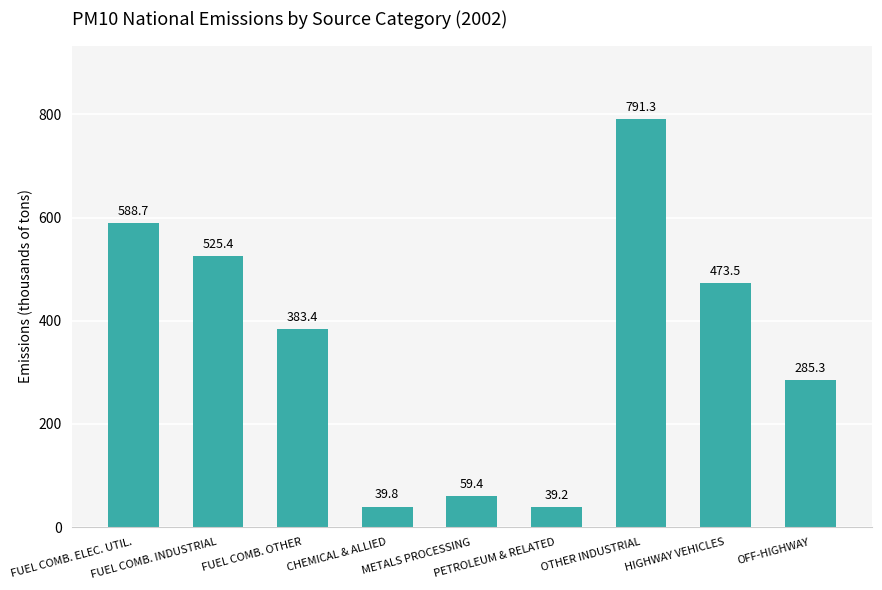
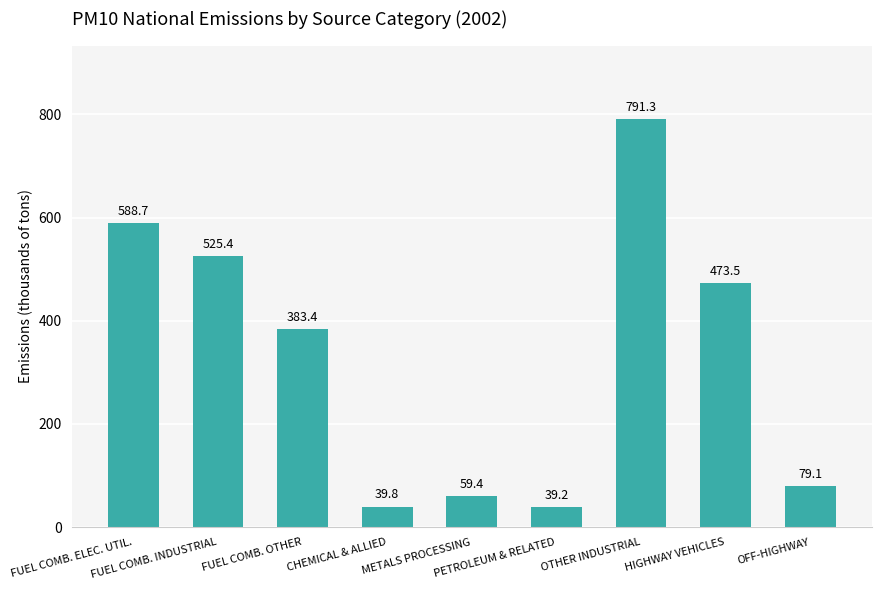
  {
    "FUEL COMB. ELEC. UTIL.": 588.7,
    "FUEL COMB. INDUSTRIAL": 525.4,
    "FUEL COMB. OTHER": 383.4,
    "CHEMICAL & ALLIED": 39.8,
    "METALS PROCESSING": 59.4,
    "PETROLEUM & RELATED": 39.2,
    "OTHER INDUSTRIAL": 791.3,
    "HIGHWAY VEHICLES": 473.5,
-   "OFF-HIGHWAY": 285.3
+   "OFF-HIGHWAY": 79.1
  }
